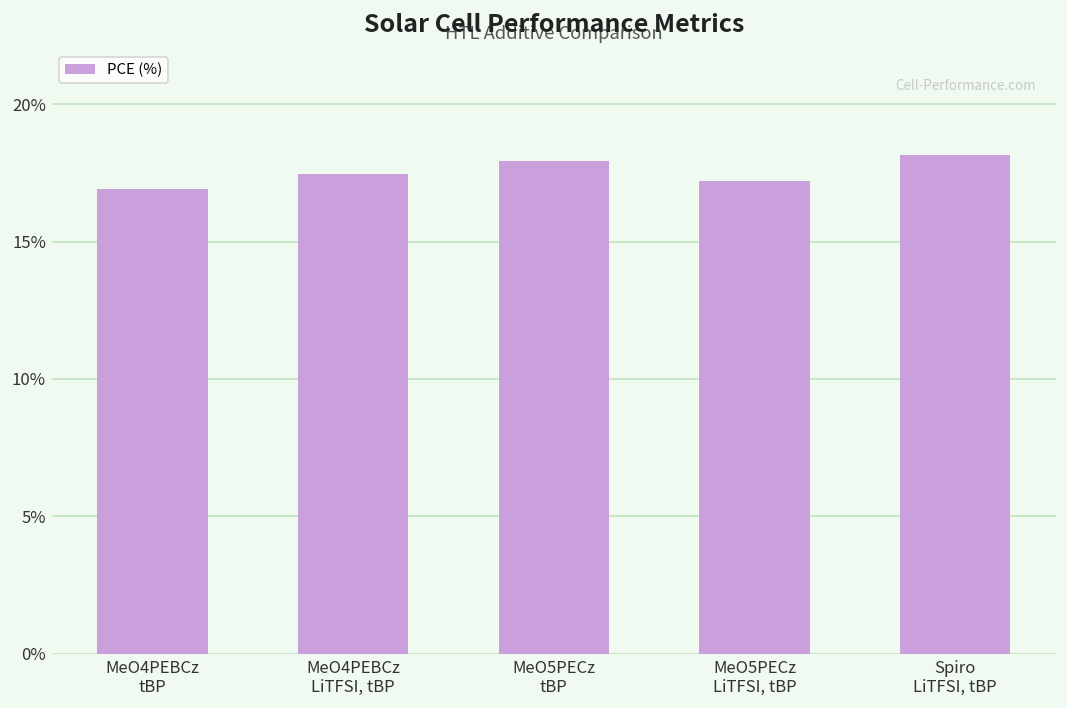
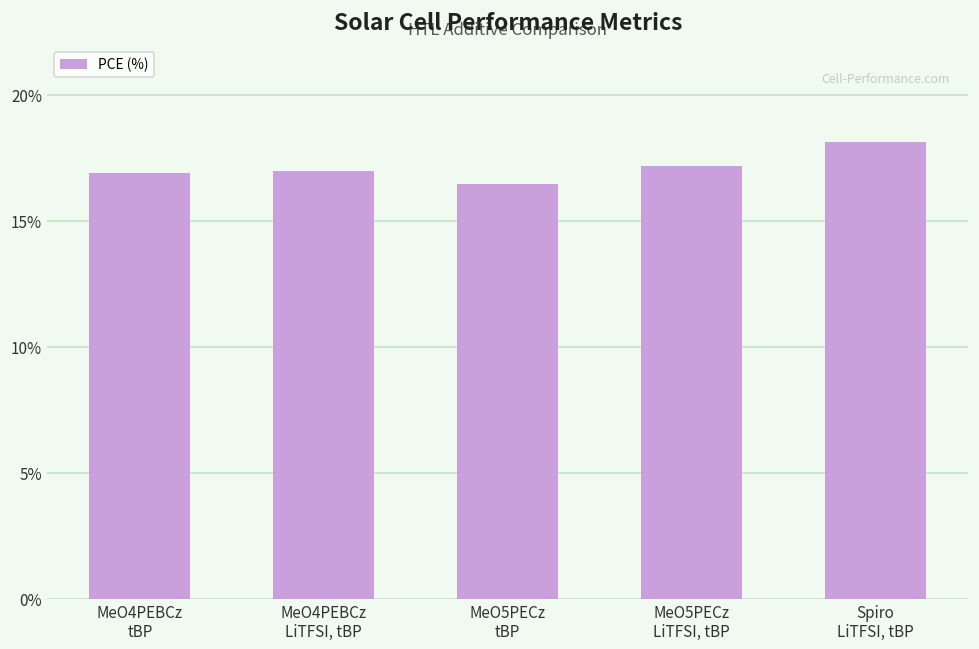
  {
    "MeO4PEBCz tBP": "16.9%",
-   "MeO4PEBCz LiTFSI, tBP": "17.4%",
-   "MeO5PECz tBP": "17.9%",
+   "MeO4PEBCz LiTFSI, tBP": "17.0%",
+   "MeO5PECz tBP": "16.5%",
    "MeO5PECz LiTFSI, tBP": "17.2%",
    "Spiro LiTFSI, tBP": "18.1%"
  }
